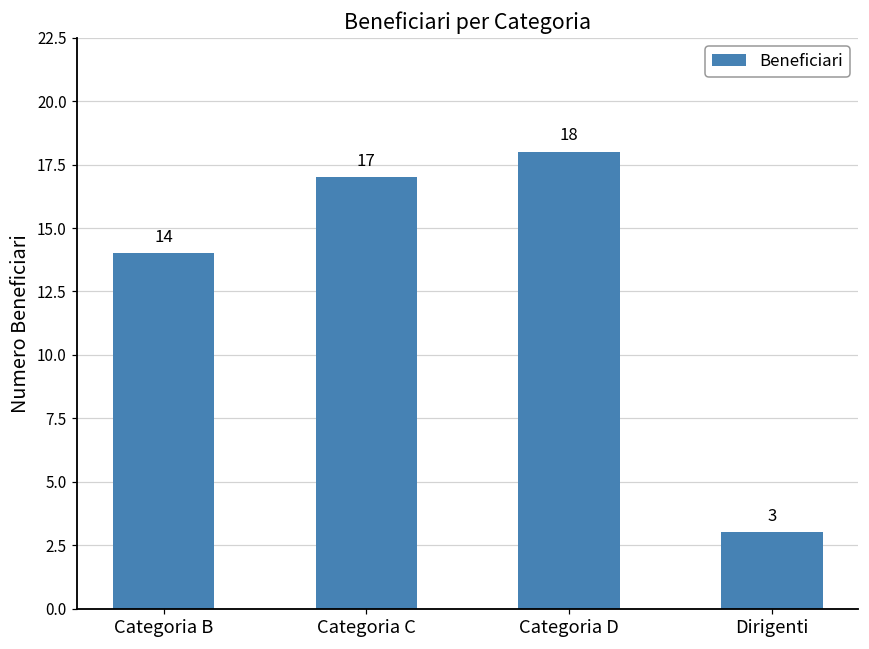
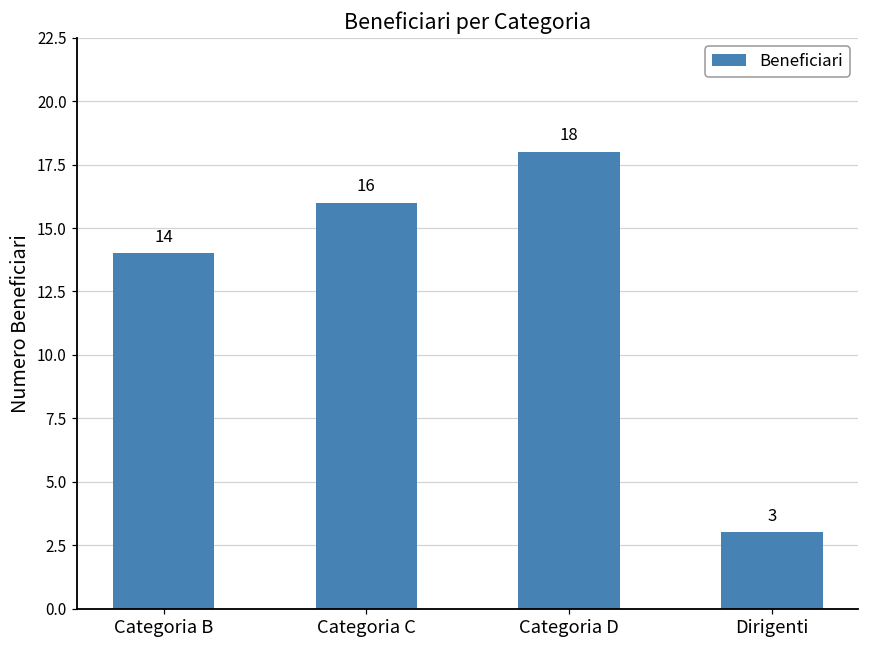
  {
    "Categoria B": 14,
-   "Categoria C": 17,
+   "Categoria C": 16,
    "Categoria D": 18,
    "Dirigenti": 3
  }
